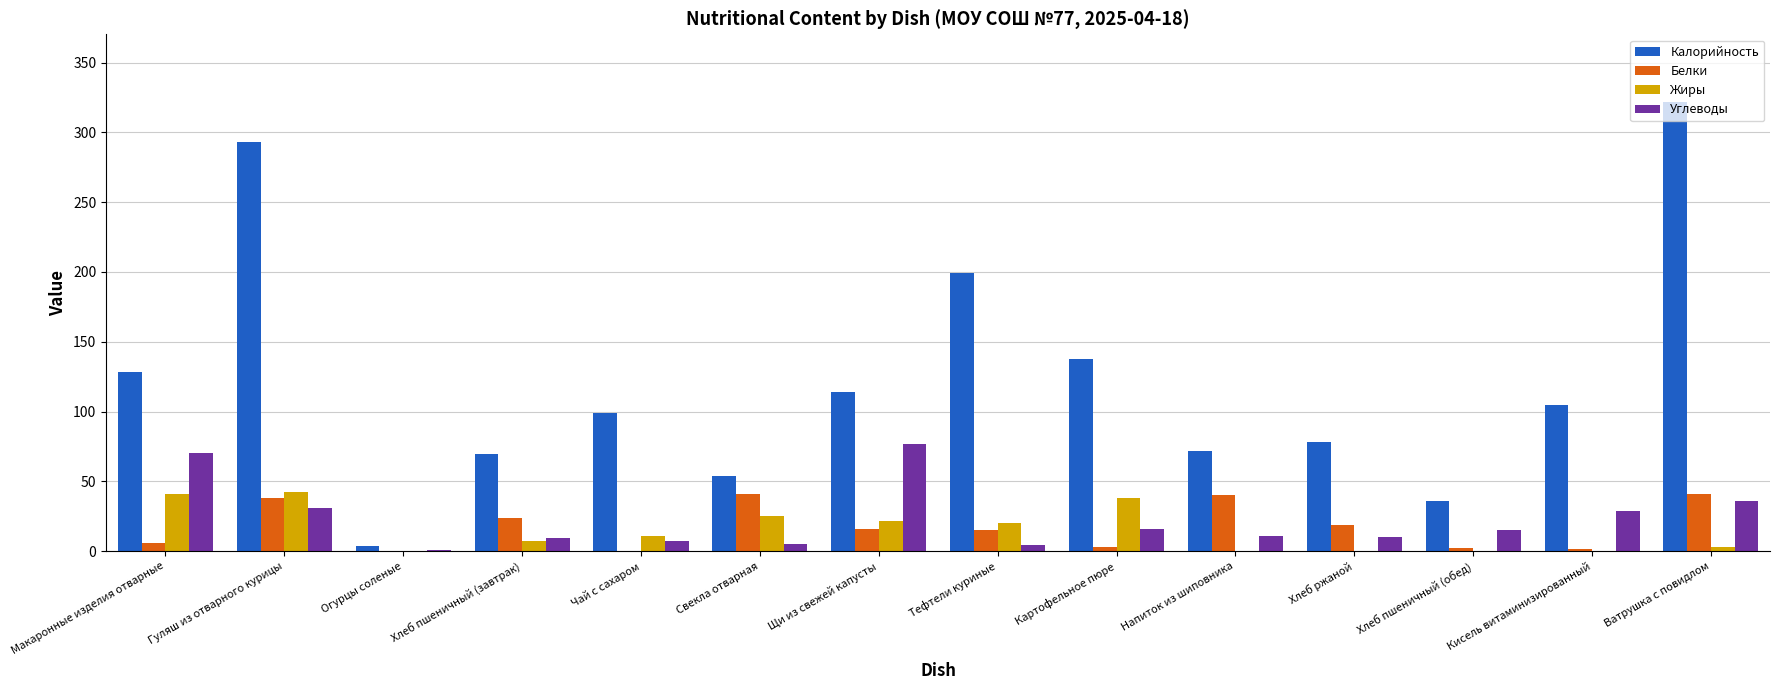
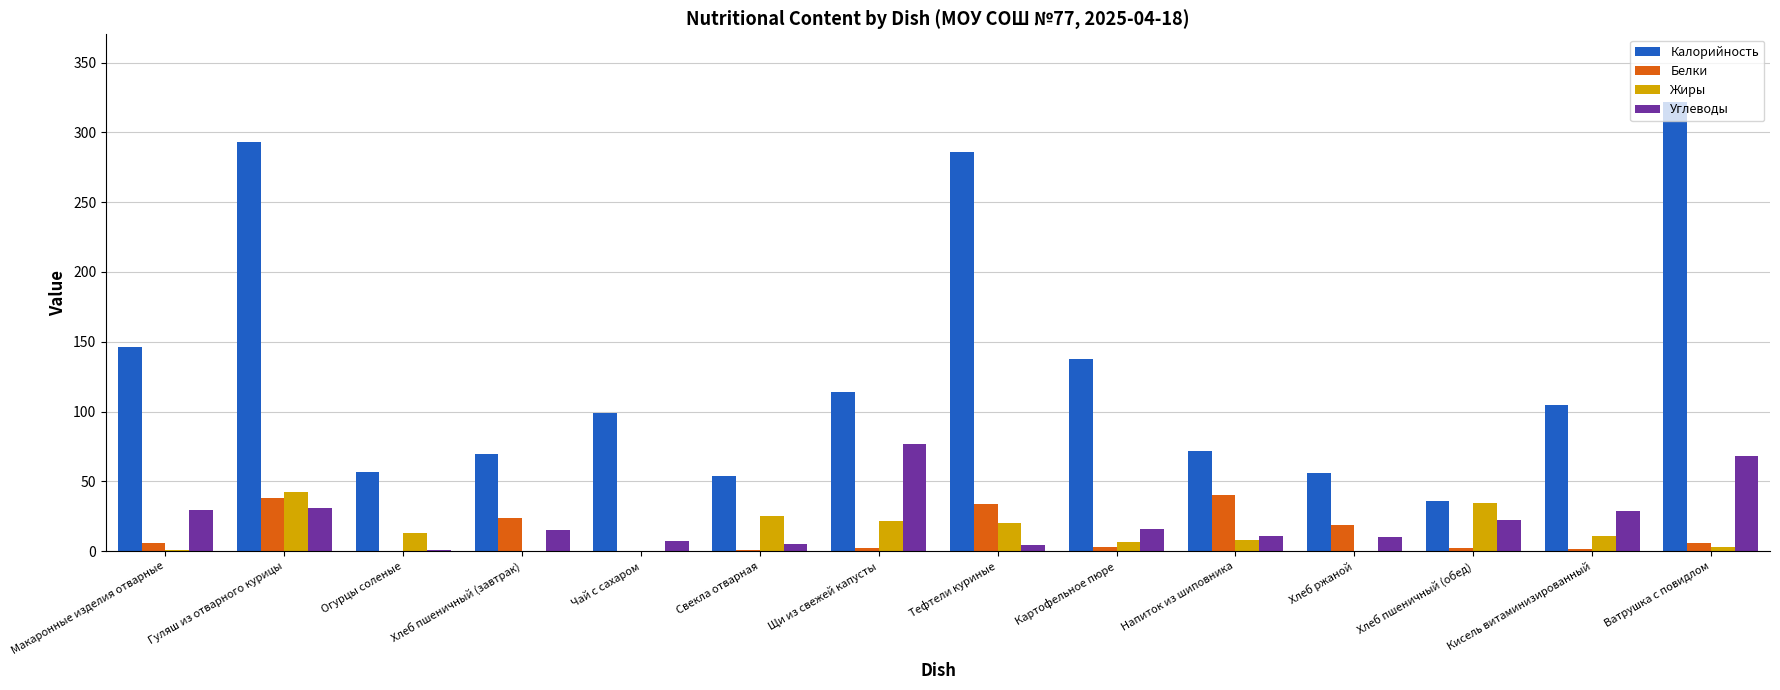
  {
    "Калорийность": {
-     "Макаронные изделия отварные": 129,
+     "Макаронные изделия отварные": 146,
      "Гуляш из отварного курицы": 293,
-     "Огурцы соленые": 4,
+     "Огурцы соленые": 56,
      "Хлеб пшеничный (завтрак)": 69,
      "Чай с сахаром": 99,
      "Свекла отварная": 54,
      "Щи из свежей капусты": 114,
-     "Тефтели куриные": 199,
+     "Тефтели куриные": 286,
      "Картофельное пюре": 138,
      "Напиток из шиповника": 72,
-     "Хлеб ржаной": 78,
+     "Хлеб ржаной": 56,
      "Хлеб пшеничный (обед)": 36,
      "Кисель витаминизированный": 105
    },
    "Белки": {
      "Макаронные изделия отварные": 6,
      "Гуляш из отварного курицы": 38,
      "Хлеб пшеничный (завтрак)": 24,
-     "Свекла отварная": 41,
-     "Щи из свежей капусты": 16,
-     "Тефтели куриные": 15,
+     "Свекла отварная": 1,
+     "Щи из свежей капусты": 2,
+     "Тефтели куриные": 34,
      "Картофельное пюре": 3,
      "Напиток из шиповника": 40,
      "Хлеб ржаной": 19,
      "Хлеб пшеничный (обед)": 2,
-     "Ватрушка с повидлом": 41
+     "Ватрушка с повидлом": 6
    },
    "Жиры": {
-     "Макаронные изделия отварные": 41,
+     "Макаронные изделия отварные": 1,
      "Гуляш из отварного курицы": 42,
-     "Огурцы соленые": 0,
-     "Хлеб пшеничный (завтрак)": 7,
-     "Чай с сахаром": 11,
+     "Огурцы соленые": 13,
+     "Хлеб пшеничный (завтрак)": 0,
+     "Чай с сахаром": 0,
      "Свекла отварная": 25,
      "Щи из свежей капусты": 22,
      "Тефтели куриные": 20,
-     "Картофельное пюре": 38,
-     "Напиток из шиповника": 0,
-     "Хлеб пшеничный (обед)": 0,
-     "Кисель витаминизированный": 0,
+     "Картофельное пюре": 7,
+     "Напиток из шиповника": 8,
+     "Хлеб пшеничный (обед)": 35,
+     "Кисель витаминизированный": 11,
      "Ватрушка с повидлом": 3
    },
    "Углеводы": {
-     "Макаронные изделия отварные": 70,
+     "Макаронные изделия отварные": 29,
      "Гуляш из отварного курицы": 31,
-     "Хлеб пшеничный (завтрак)": 9,
+     "Хлеб пшеничный (завтрак)": 15,
      "Чай с сахаром": 8,
      "Свекла отварная": 5,
      "Щи из свежей капусты": 77,
      "Тефтели куриные": 4,
      "Картофельное пюре": 16,
      "Напиток из шиповника": 11,
      "Хлеб ржаной": 10,
-     "Хлеб пшеничный (обед)": 15,
+     "Хлеб пшеничный (обед)": 22,
      "Кисель витаминизированный": 29,
-     "Ватрушка с повидлом": 36
+     "Ватрушка с повидлом": 68
    }
  }
